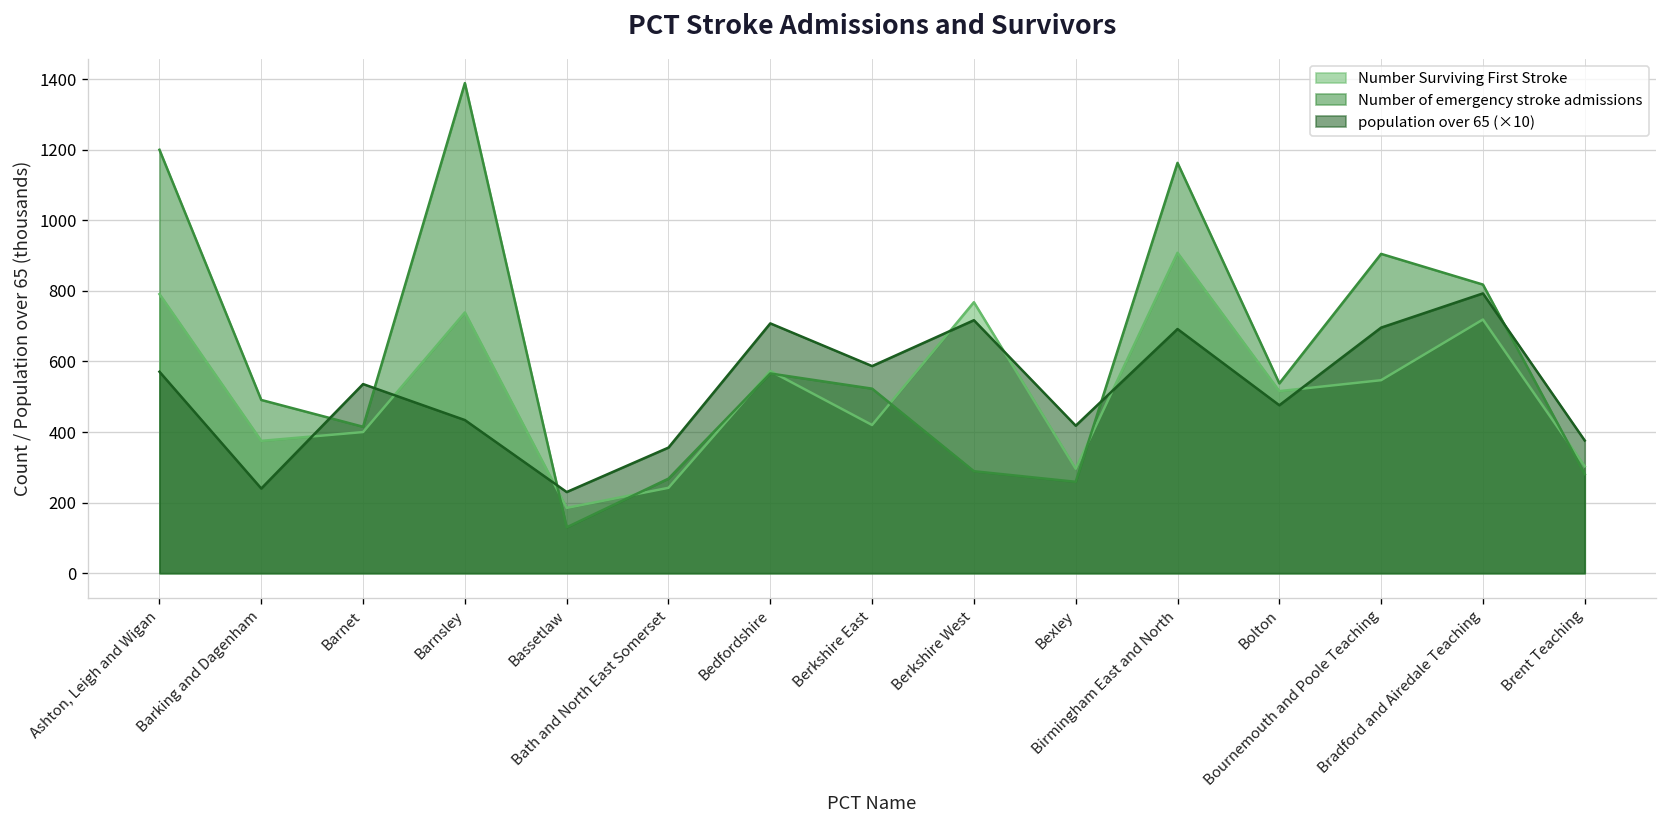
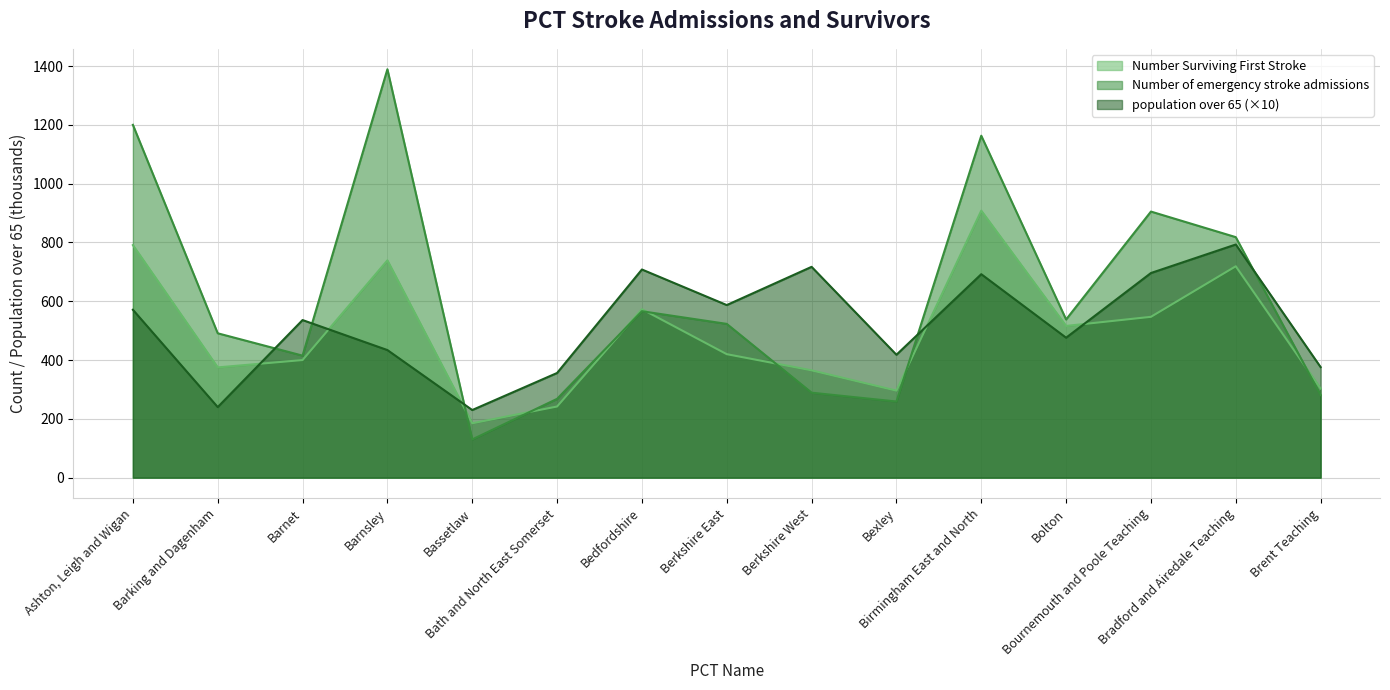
  {
    "Number Surviving First Stroke": {
      "Ashton, Leigh and Wigan": 790,
      "Barking and Dagenham": 380,
      "Barnet": 400,
      "Barnsley": 740,
      "Bassetlaw": 190,
      "Bath and North East Somerset": 240,
      "Berkshire East": 420,
-     "Berkshire West": 770,
+     "Berkshire West": 370,
      "Bexley": 300,
      "Birmingham East and North": 910,
      "Bolton": 520,
      "Bournemouth and Poole Teaching": 550,
      "Bradford and Airedale Teaching": 720,
      "Brent Teaching": 300
    }
  }
